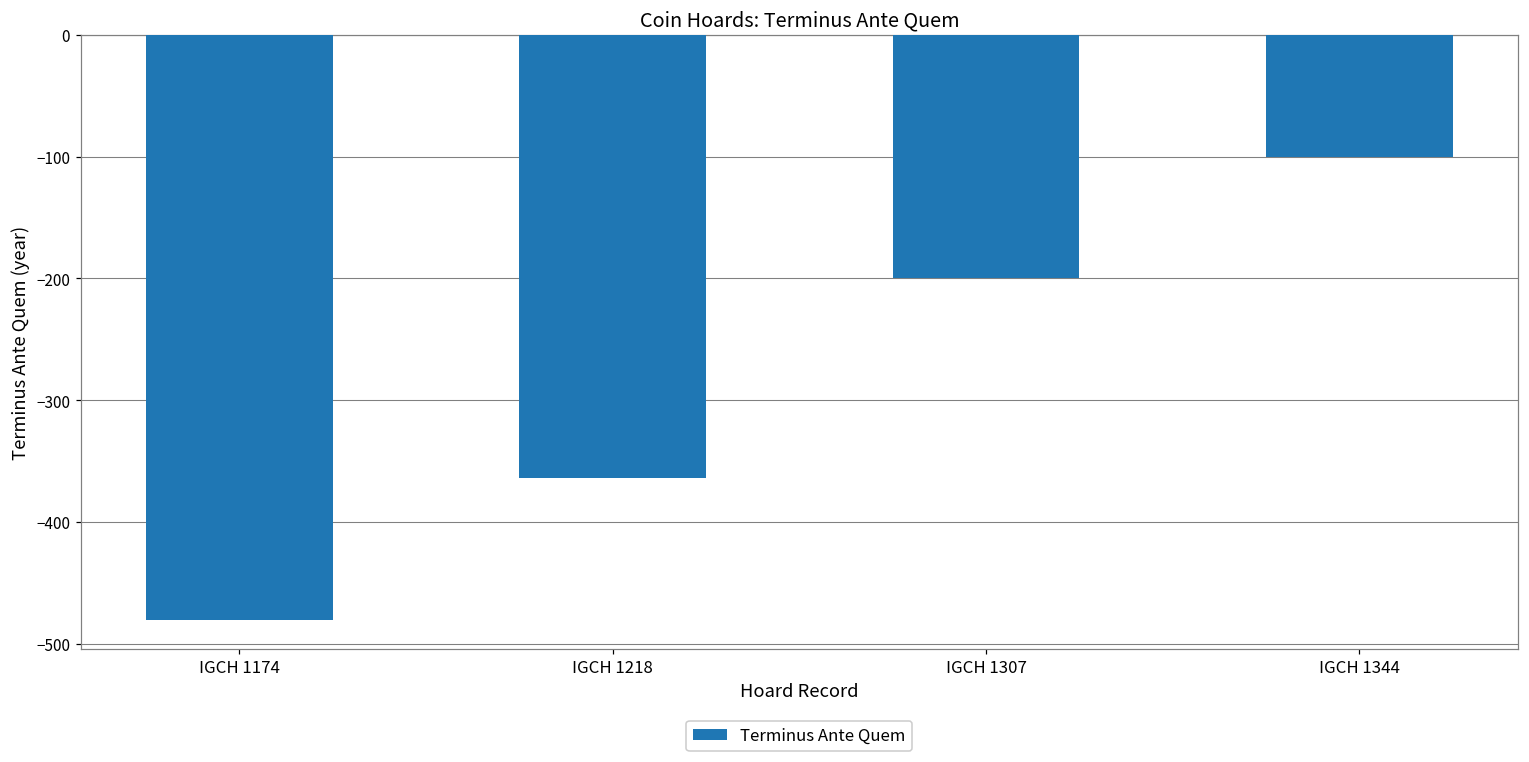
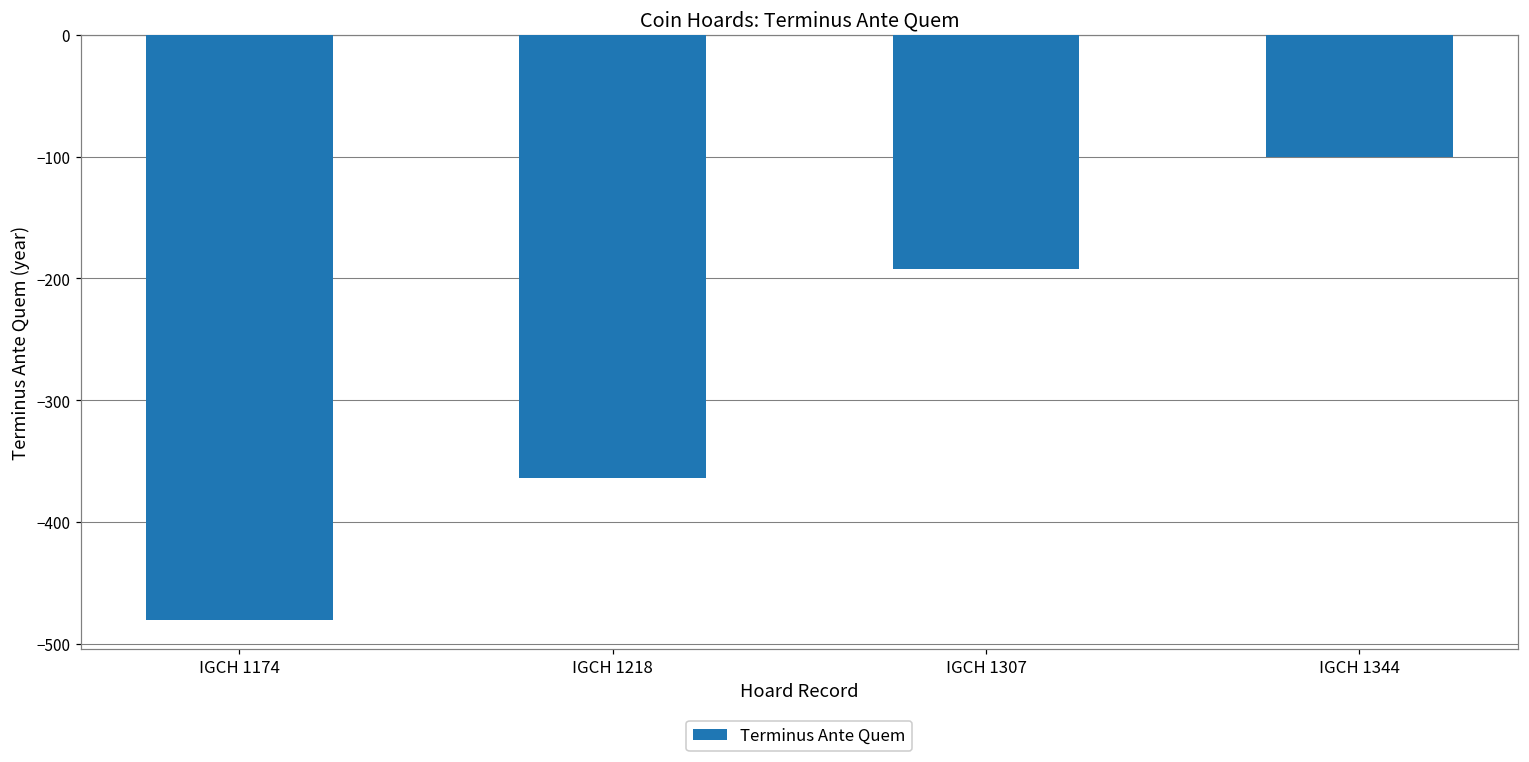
  {
    "IGCH 1174": -480,
    "IGCH 1218": -364,
-   "IGCH 1307": -200,
+   "IGCH 1307": -192,
    "IGCH 1344": -100
  }
